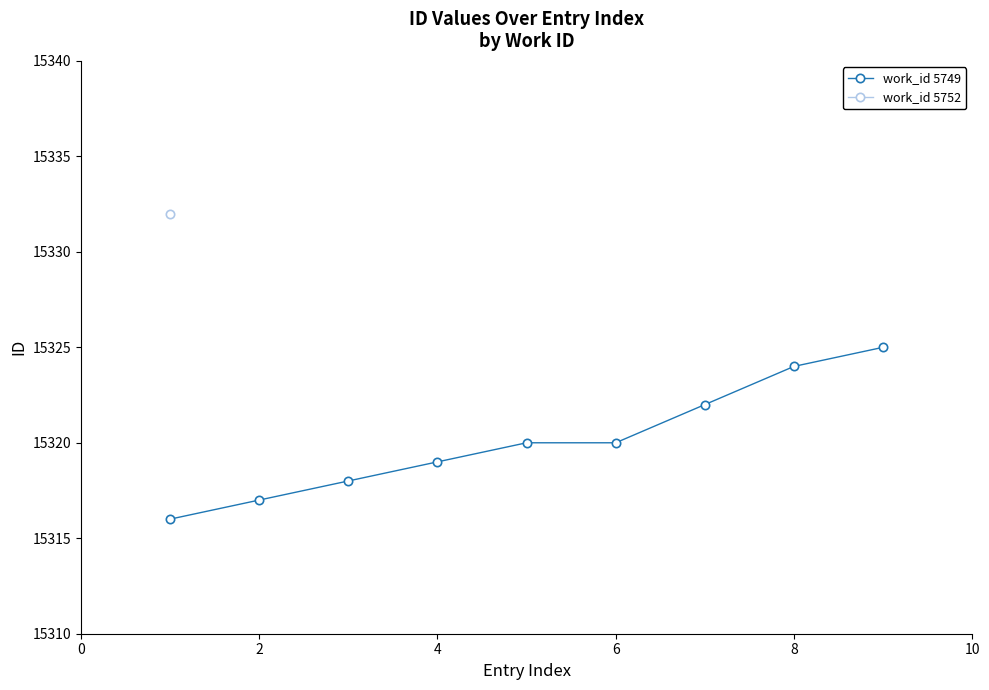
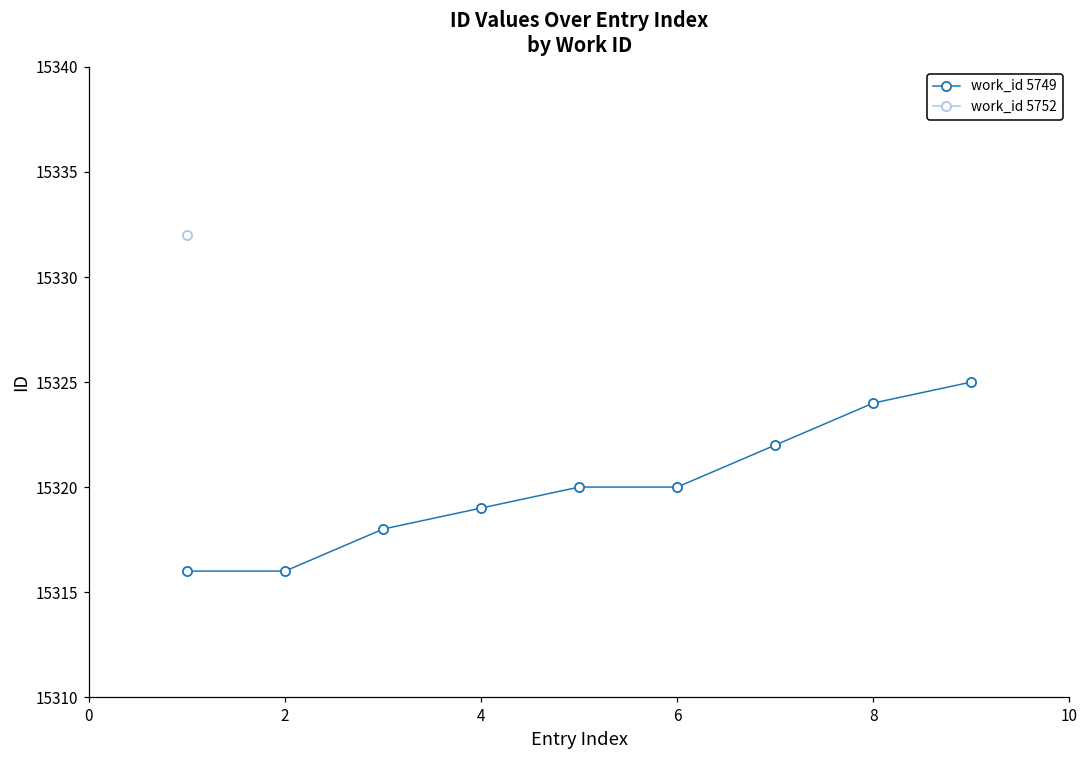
  {
    "work_id 5749": {
-     "2": 15317,
+     "2": 15316,
      "4": 15319,
      "6": 15320,
      "8": 15324
    }
  }
